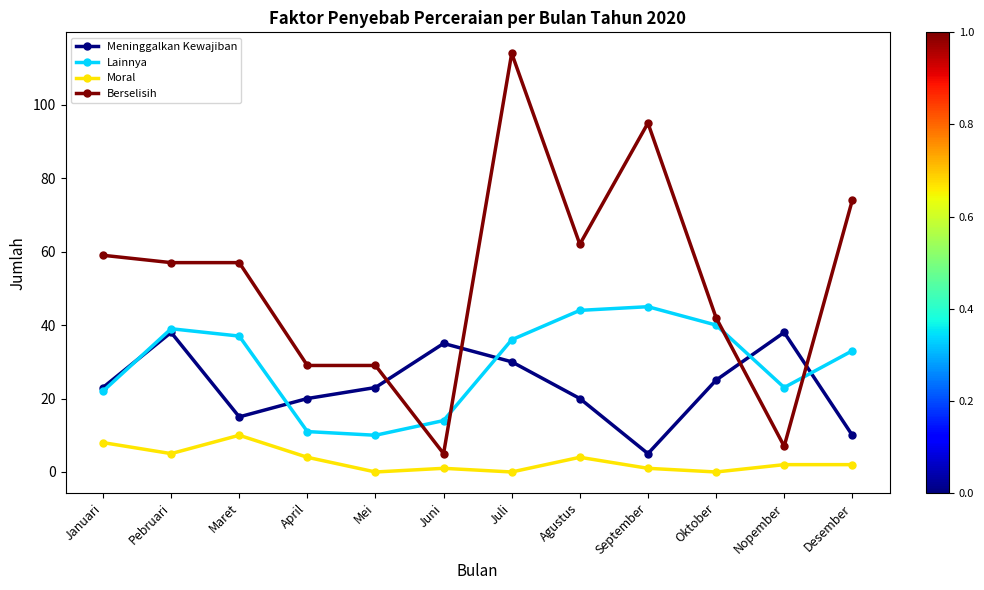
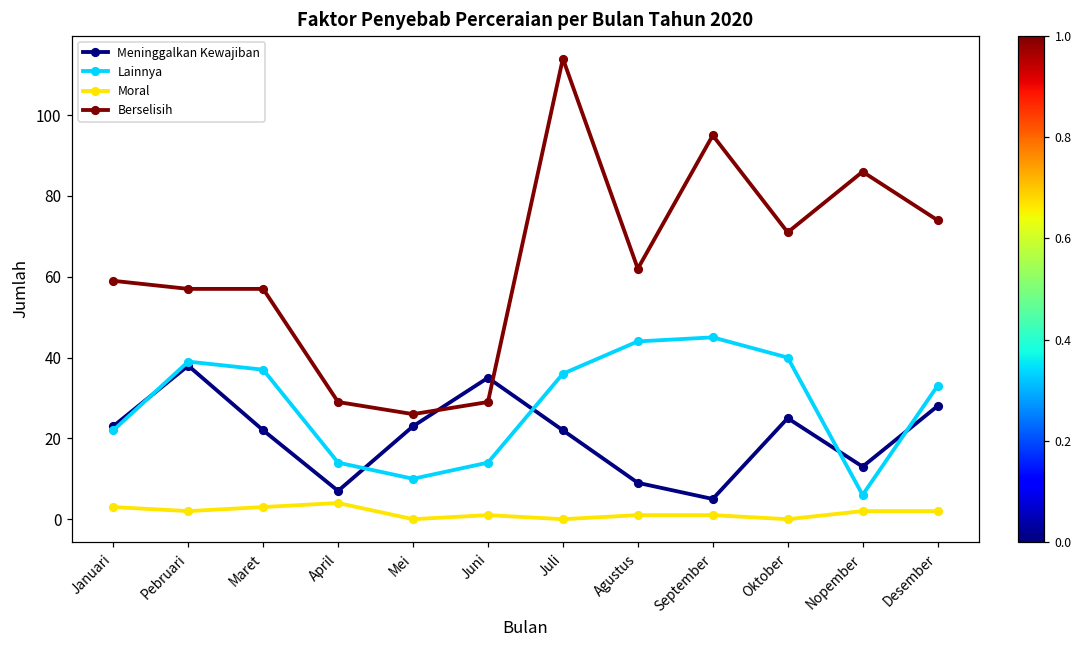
  {
    "Meninggalkan Kewajiban": {
      "Januari": 23,
      "Pebruari": 38,
-     "Maret": 15,
-     "April": 20,
+     "Maret": 22,
+     "April": 7,
      "Mei": 23,
      "Juni": 35,
-     "Juli": 30,
-     "Agustus": 20,
+     "Juli": 22,
+     "Agustus": 9,
      "September": 5,
      "Oktober": 25,
-     "Nopember": 38,
-     "Desember": 10
+     "Nopember": 13,
+     "Desember": 28
    },
    "Lainnya": {
      "Januari": 22,
      "Pebruari": 39,
      "Maret": 37,
-     "April": 11,
+     "April": 14,
      "Mei": 10,
      "Juni": 14,
      "Juli": 36,
      "Agustus": 44,
      "September": 45,
      "Oktober": 40,
-     "Nopember": 23,
+     "Nopember": 6,
      "Desember": 33
    },
    "Moral": {
-     "Januari": 8,
-     "Pebruari": 5,
-     "Maret": 10,
+     "Januari": 3,
+     "Pebruari": 2,
+     "Maret": 3,
      "April": 4,
      "Mei": 0,
      "Juni": 1,
      "Juli": 0,
-     "Agustus": 4,
+     "Agustus": 1,
      "September": 1,
      "Oktober": 0,
      "Nopember": 2,
      "Desember": 2
    },
    "Berselisih": {
      "Januari": 59,
      "Pebruari": 57,
      "Maret": 57,
      "April": 29,
-     "Mei": 29,
-     "Juni": 5,
+     "Mei": 26,
+     "Juni": 29,
      "Juli": 114,
      "Agustus": 62,
      "September": 95,
-     "Oktober": 42,
-     "Nopember": 7,
+     "Oktober": 71,
+     "Nopember": 86,
      "Desember": 74
    }
  }
